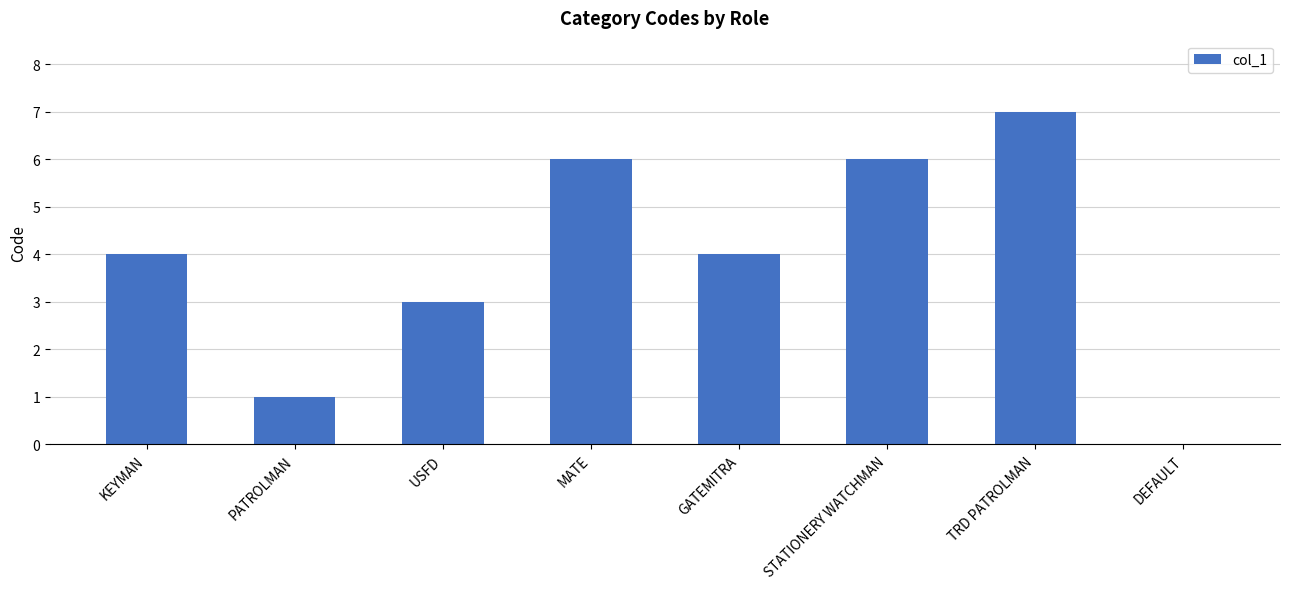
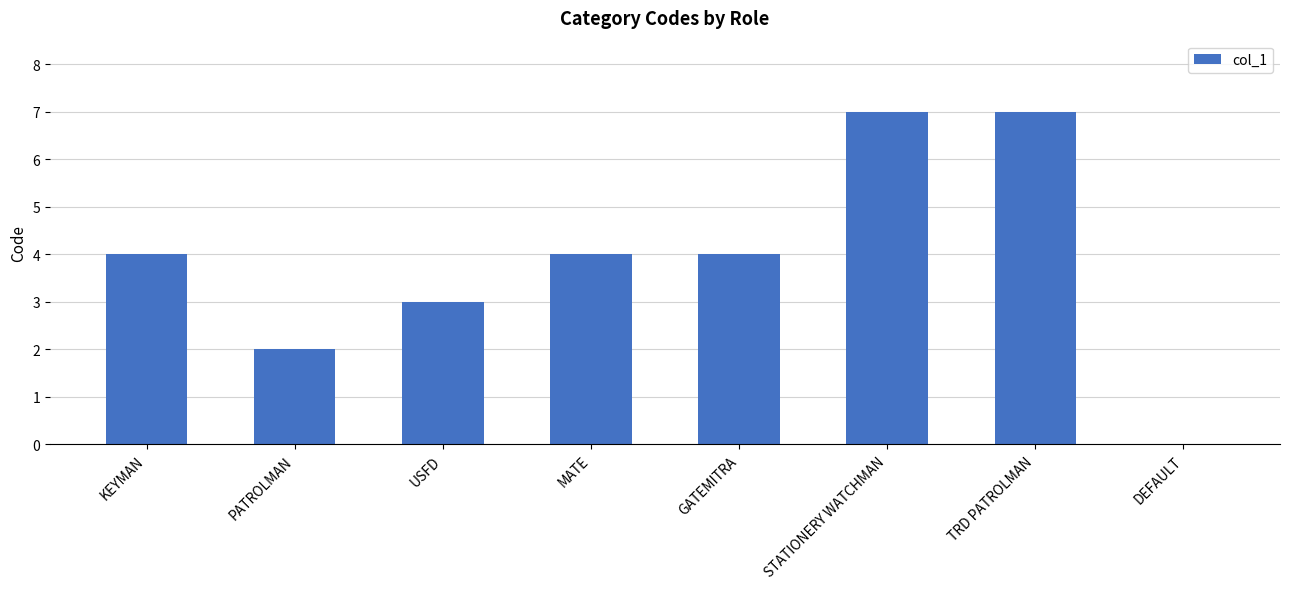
  {
    "KEYMAN": 4,
-   "PATROLMAN": 1,
+   "PATROLMAN": 2,
    "USFD": 3,
-   "MATE": 6,
+   "MATE": 4,
    "GATEMITRA": 4,
-   "STATIONERY WATCHMAN": 6,
+   "STATIONERY WATCHMAN": 7,
    "TRD PATROLMAN": 7,
    "DEFAULT": 0
  }
